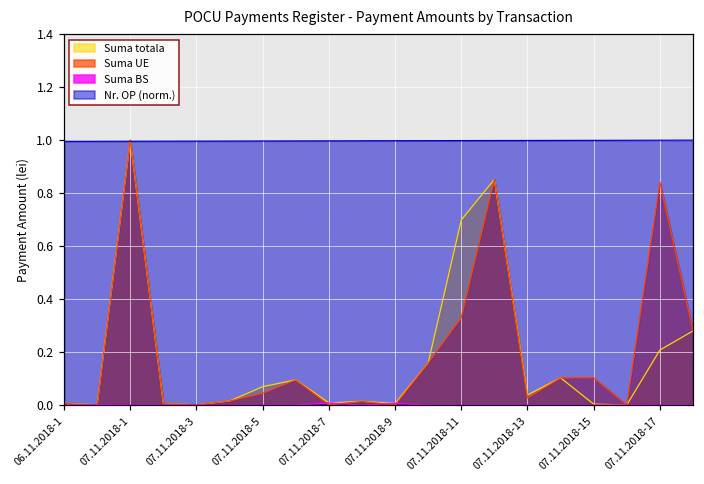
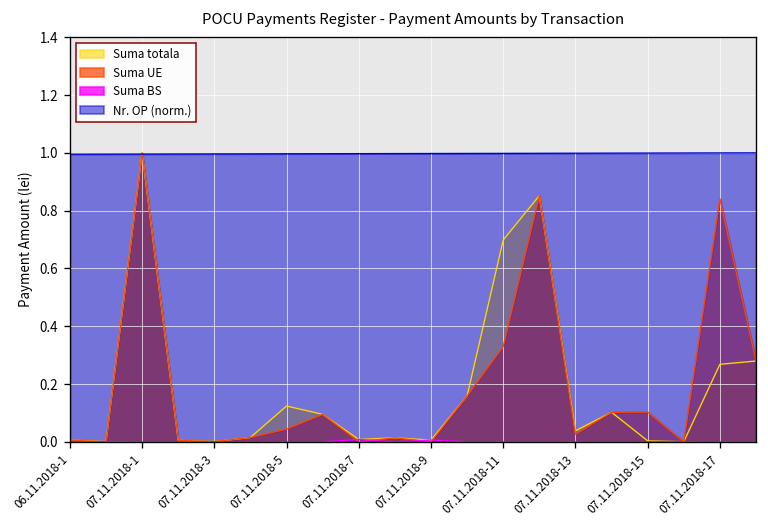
  {
    "Suma totala": {
-     "07.11.2018-5": 0.07,
+     "07.11.2018-5": 0.12,
      "07.11.2018-11": 0.70,
      "07.11.2018-13": 0.04,
-     "07.11.2018-17": 0.21
+     "07.11.2018-17": 0.27
    },
    "Suma UE": {
      "07.11.2018-5": 0.04,
      "07.11.2018-11": 0.33,
      "07.11.2018-13": 0.03,
      "07.11.2018-15": 0.10,
      "07.11.2018-17": 0.84
    },
    "Suma BS": {
      "07.11.2018-1": 0.00,
      "07.11.2018-5": 0.00,
      "07.11.2018-11": 0.00,
      "07.11.2018-13": 0.00,
      "07.11.2018-17": 0.00
    },
    "Nr. OP (norm.)": {
      "06.11.2018-1": 1.00,
      "07.11.2018-3": 1.00,
      "07.11.2018-5": 1.00,
      "07.11.2018-7": 1.00,
      "07.11.2018-9": 1.00,
      "07.11.2018-11": 1.00,
      "07.11.2018-13": 1.00,
      "07.11.2018-15": 1.00,
      "07.11.2018-17": 1.00
    }
  }
